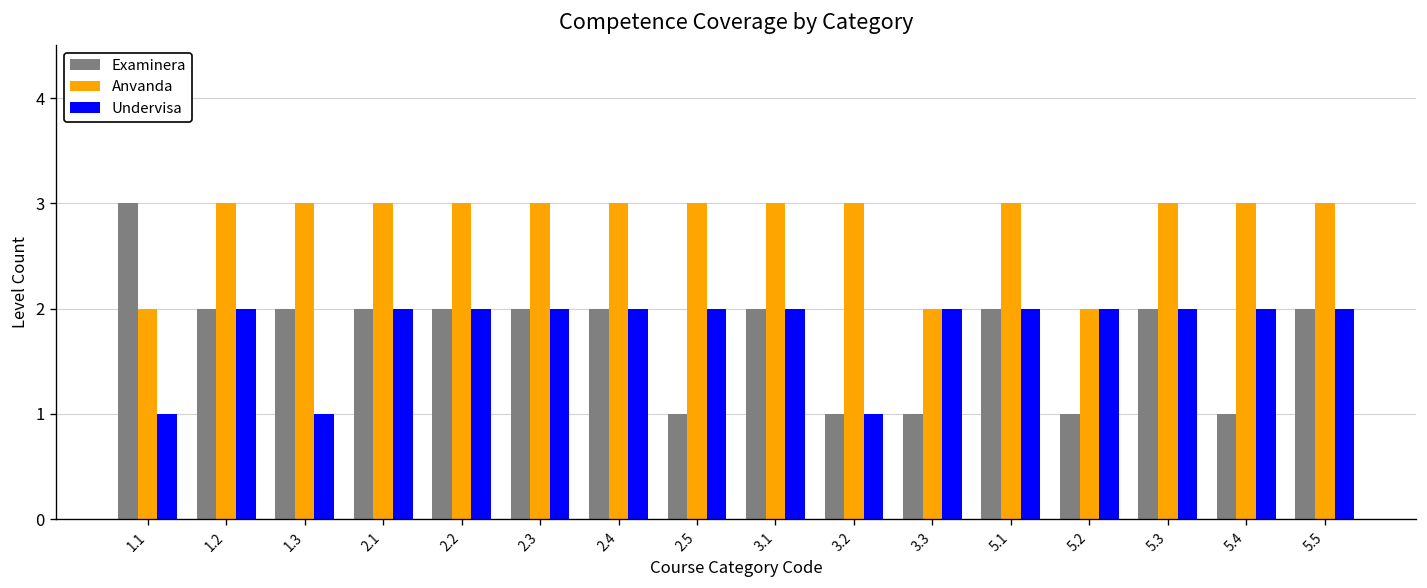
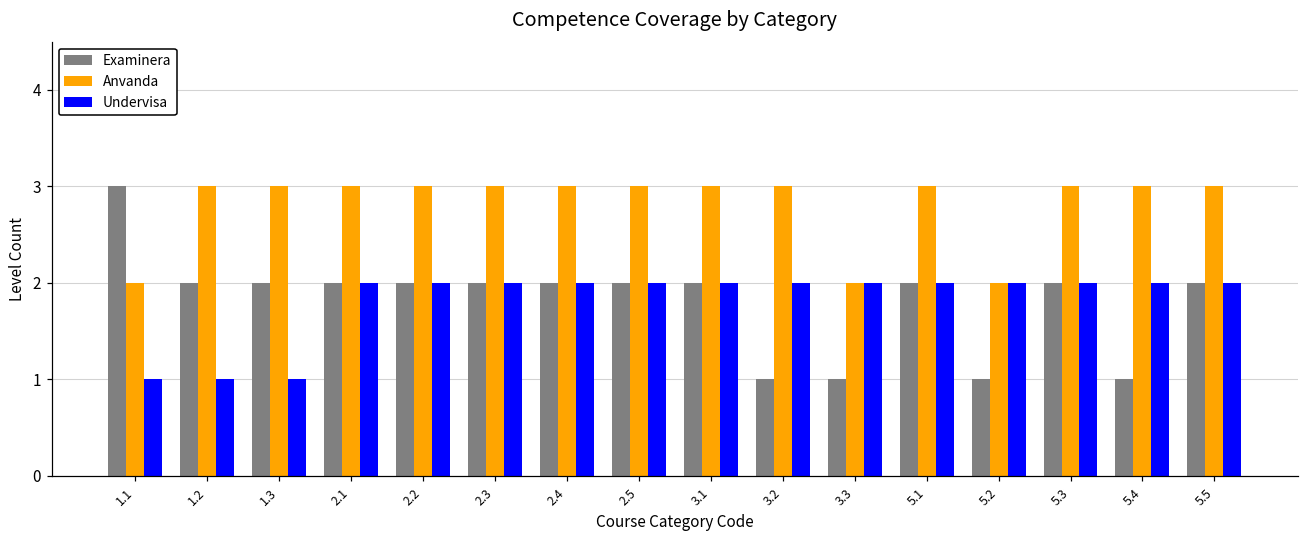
  {
    "Examinera": {
      "1.1": 3,
      "1.2": 2,
      "1.3": 2,
      "2.1": 2,
      "2.2": 2,
      "2.3": 2,
      "2.4": 2,
-     "2.5": 1,
+     "2.5": 2,
      "3.1": 2,
      "3.2": 1,
      "3.3": 1,
      "5.1": 2,
      "5.2": 1,
      "5.3": 2,
      "5.4": 1,
      "5.5": 2
    },
    "Anvanda": {
      "1.1": 2,
      "1.2": 3,
      "1.3": 3,
      "2.1": 3,
      "2.2": 3,
      "2.3": 3,
      "2.4": 3,
      "2.5": 3,
      "3.1": 3,
      "3.2": 3,
      "3.3": 2,
      "5.1": 3,
      "5.2": 2,
      "5.3": 3,
      "5.4": 3,
      "5.5": 3
    },
    "Undervisa": {
      "1.1": 1,
-     "1.2": 2,
+     "1.2": 1,
      "1.3": 1,
      "2.1": 2,
      "2.2": 2,
      "2.3": 2,
      "2.4": 2,
      "2.5": 2,
      "3.1": 2,
-     "3.2": 1,
+     "3.2": 2,
      "3.3": 2,
      "5.1": 2,
      "5.2": 2,
      "5.3": 2,
      "5.4": 2,
      "5.5": 2
    }
  }
